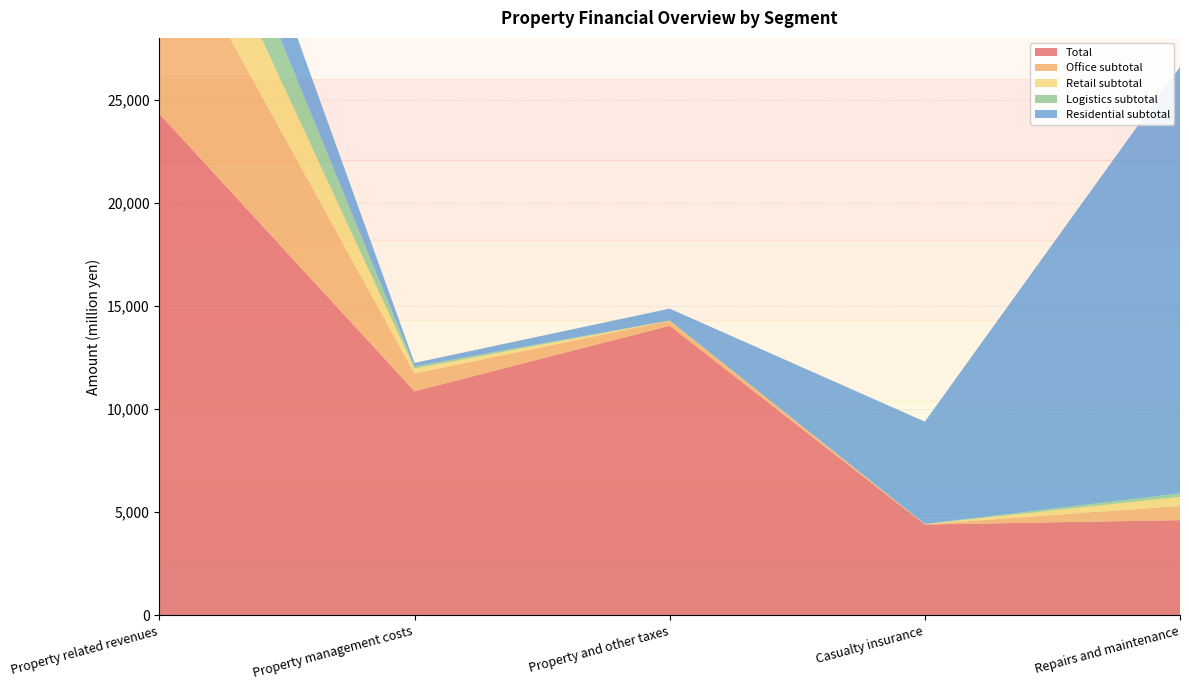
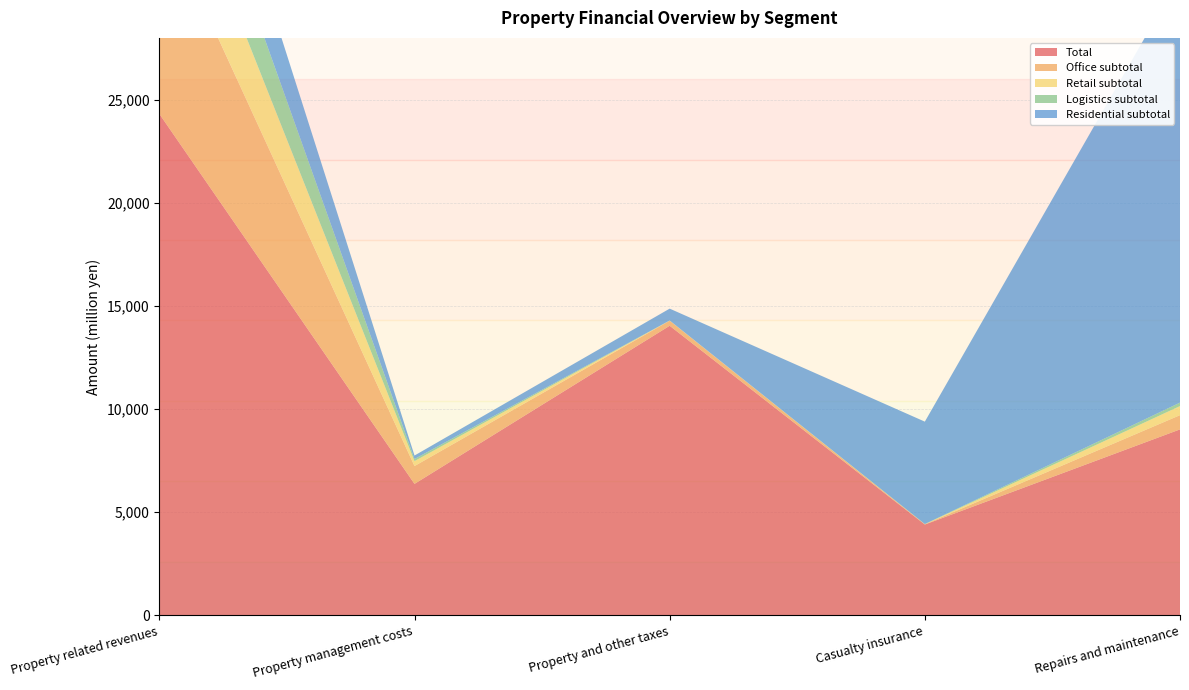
  {
    "Total": {
      "Property related revenues": "24,300",
-     "Property management costs": "10,900",
+     "Property management costs": "6,400",
      "Property and other taxes": "14,000",
-     "Repairs and maintenance": "4,600"
+     "Repairs and maintenance": "9,000"
    },
    "Logistics subtotal": {
      "Repairs and maintenance": "200"
    },
    "Residential subtotal": {
      "Property management costs": "200",
      "Property and other taxes": "600",
      "Casualty insurance": "5,000"
    }
  }
